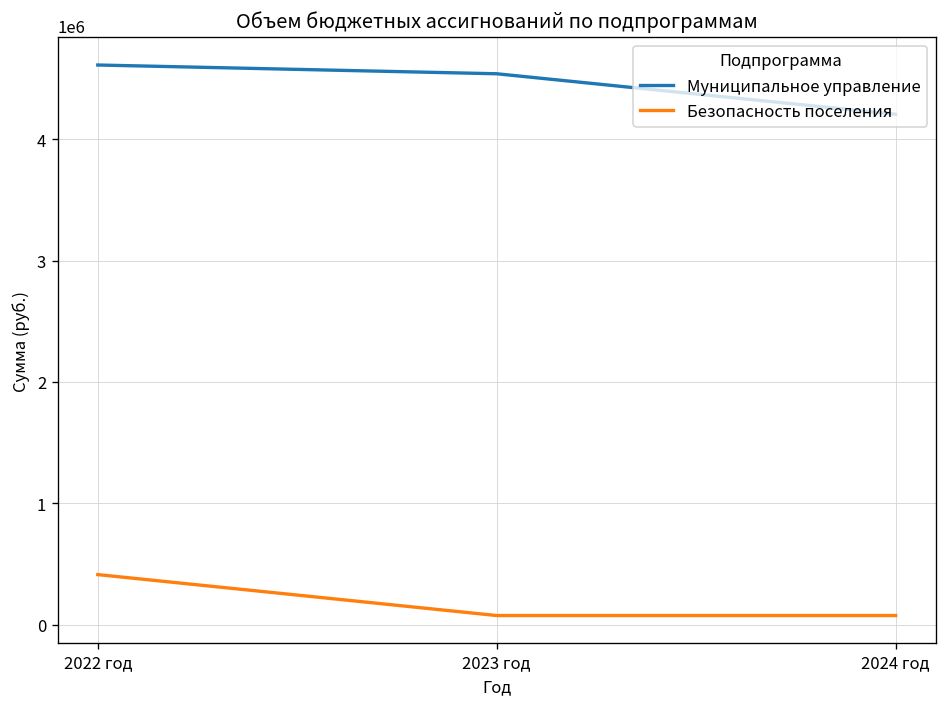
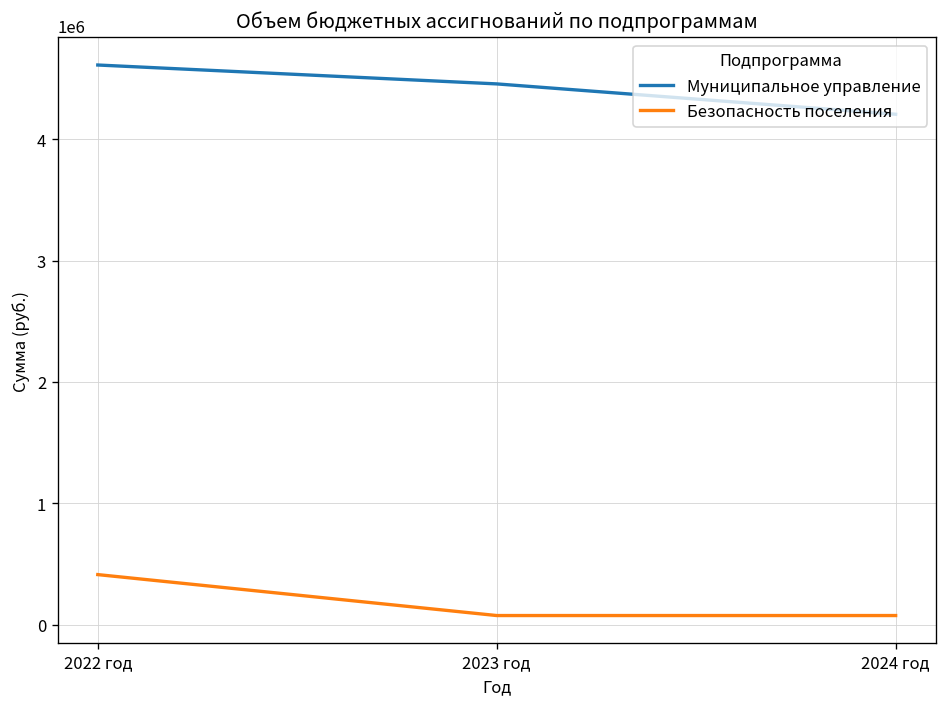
  {
    "Муниципальное управление": {
      "2022 год": 4610000,
-     "2023 год": 4540000
+     "2023 год": 4460000
    },
    "Безопасность поселения": {
      "2022 год": 410000,
      "2023 год": 80000,
      "2024 год": 80000
    }
  }
